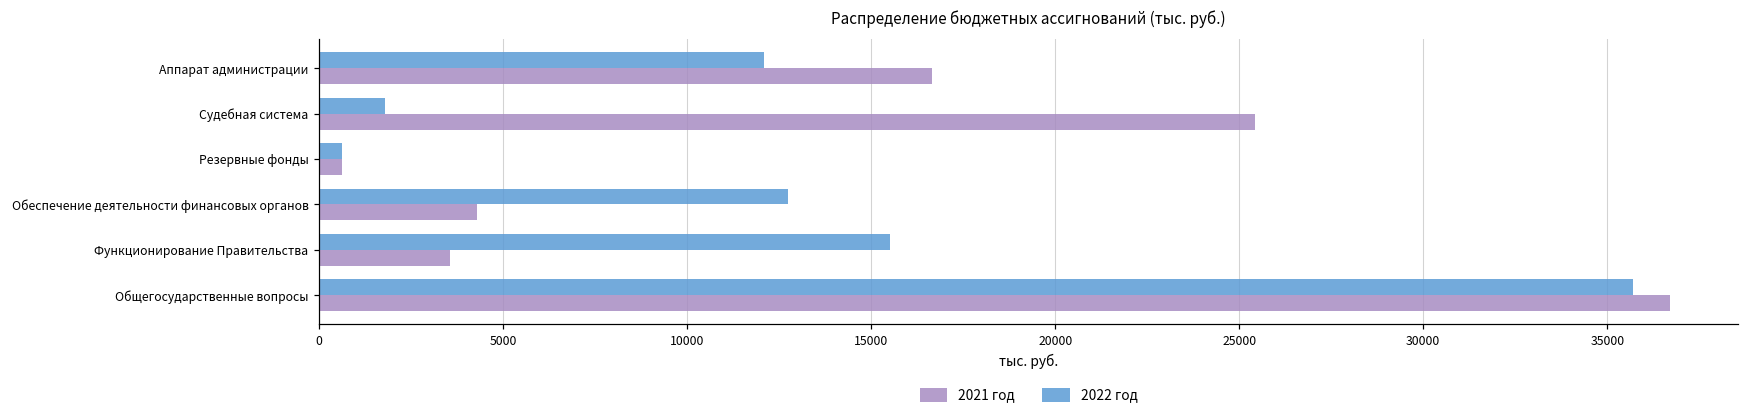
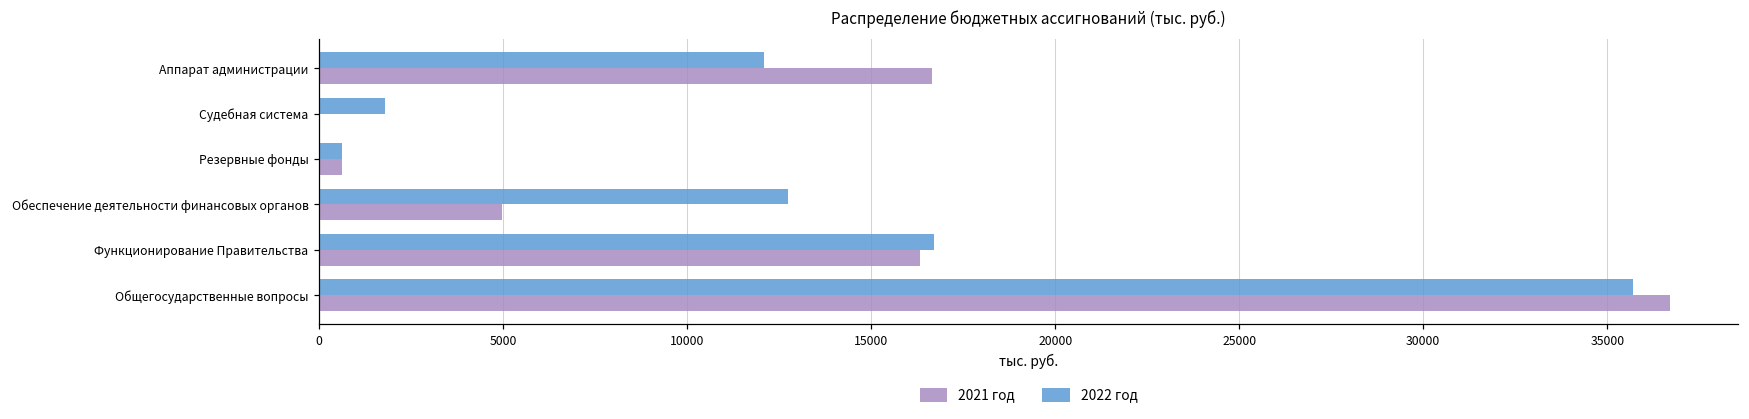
  {
    "2021 год": {
      "Аппарат администрации": 16600,
-     "Судебная система": 25400,
+     "Судебная система": 0,
      "Резервные фонды": 600,
-     "Обеспечение деятельности финансовых органов": 4300,
-     "Функционирование Правительства": 3600,
+     "Обеспечение деятельности финансовых органов": 5000,
+     "Функционирование Правительства": 16300,
      "Общегосударственные вопросы": 36700
    },
    "2022 год": {
      "Аппарат администрации": 12100,
      "Судебная система": 1800,
      "Резервные фонды": 600,
      "Обеспечение деятельности финансовых органов": 12700,
-     "Функционирование Правительства": 15500,
+     "Функционирование Правительства": 16700,
      "Общегосударственные вопросы": 35700
    }
  }
